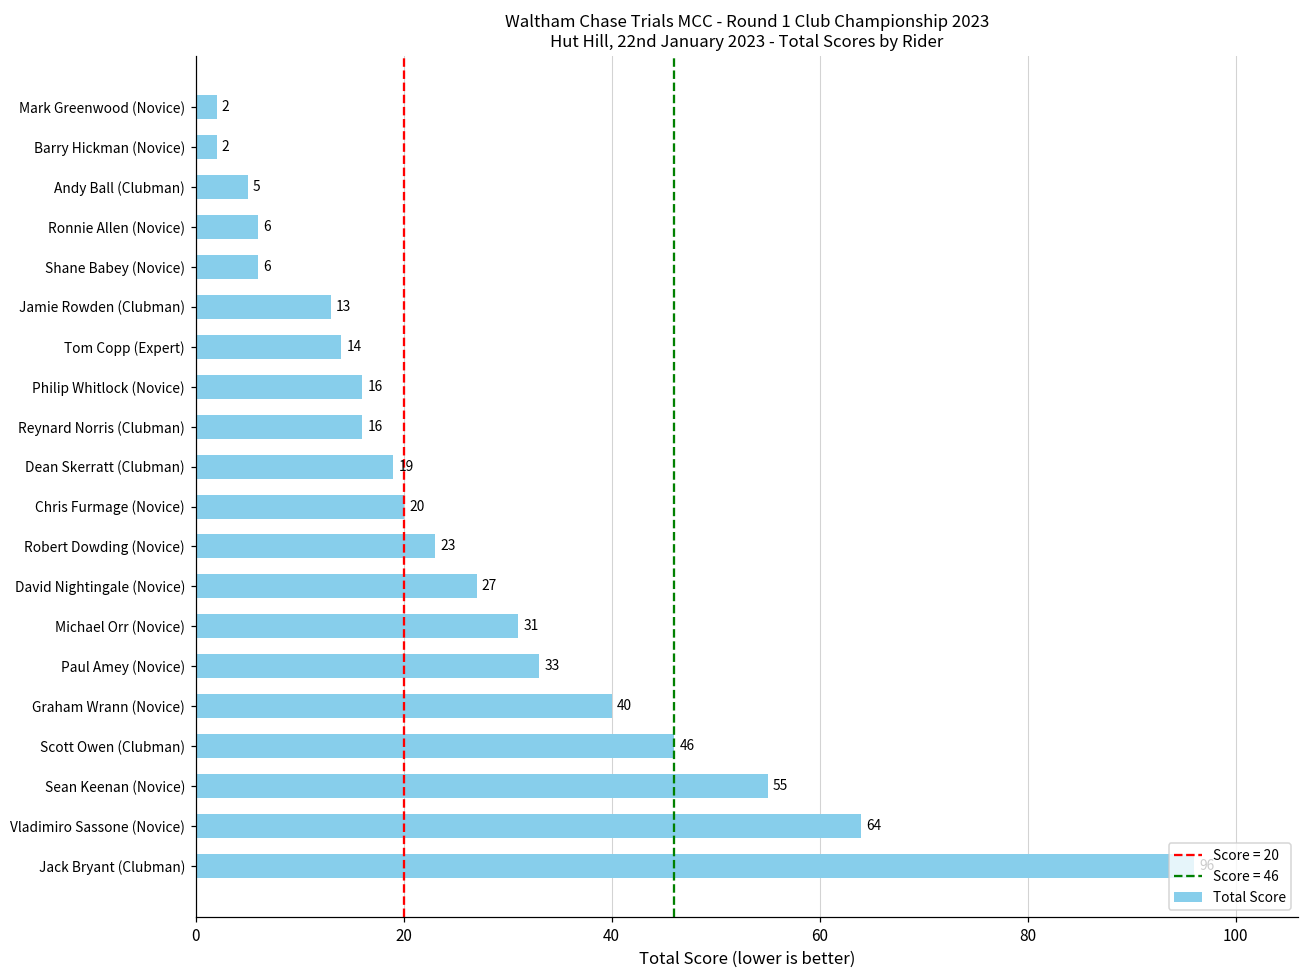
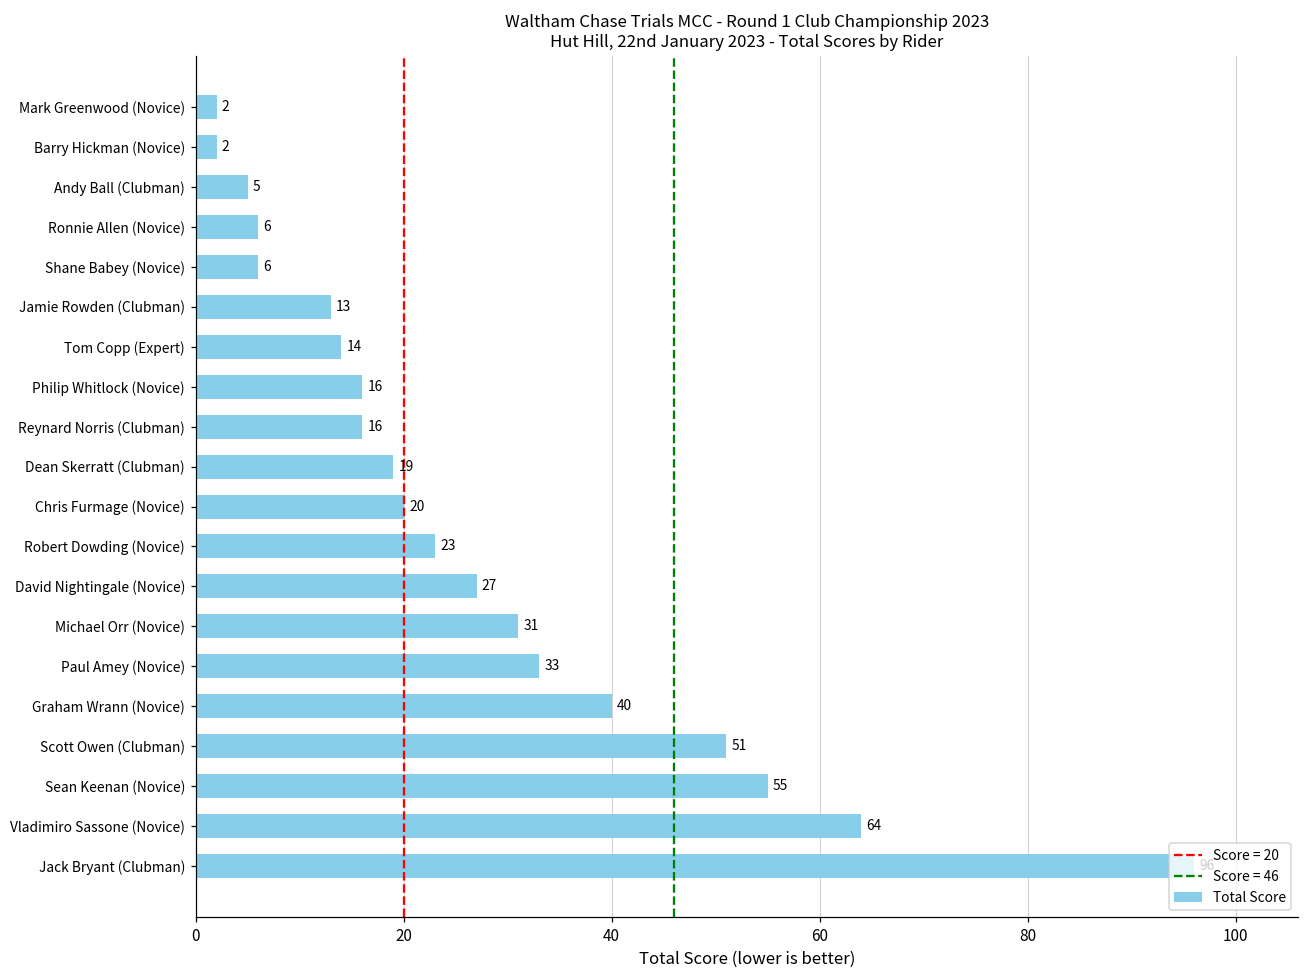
  {
    "Mark Greenwood (Novice)": 2,
    "Barry Hickman (Novice)": 2,
    "Andy Ball (Clubman)": 5,
    "Ronnie Allen (Novice)": 6,
    "Shane Babey (Novice)": 6,
    "Jamie Rowden (Clubman)": 13,
    "Tom Copp (Expert)": 14,
    "Philip Whitlock (Novice)": 16,
    "Reynard Norris (Clubman)": 16,
    "Dean Skerratt (Clubman)": 19,
    "Chris Furmage (Novice)": 20,
    "Robert Dowding (Novice)": 23,
    "David Nightingale (Novice)": 27,
    "Michael Orr (Novice)": 31,
    "Paul Amey (Novice)": 33,
    "Graham Wrann (Novice)": 40,
-   "Scott Owen (Clubman)": 46,
+   "Scott Owen (Clubman)": 51,
    "Sean Keenan (Novice)": 55,
    "Vladimiro Sassone (Novice)": 64
  }
